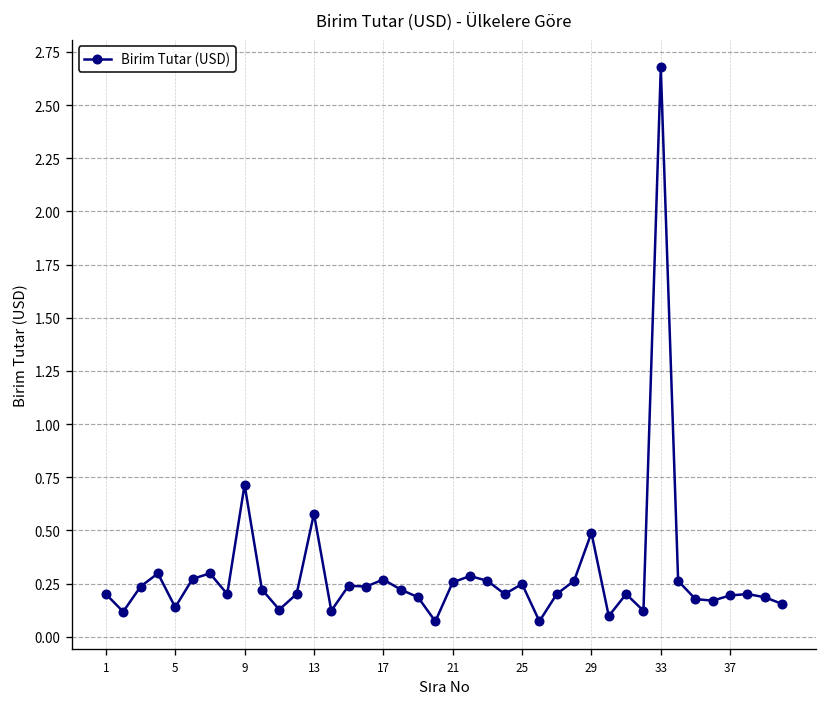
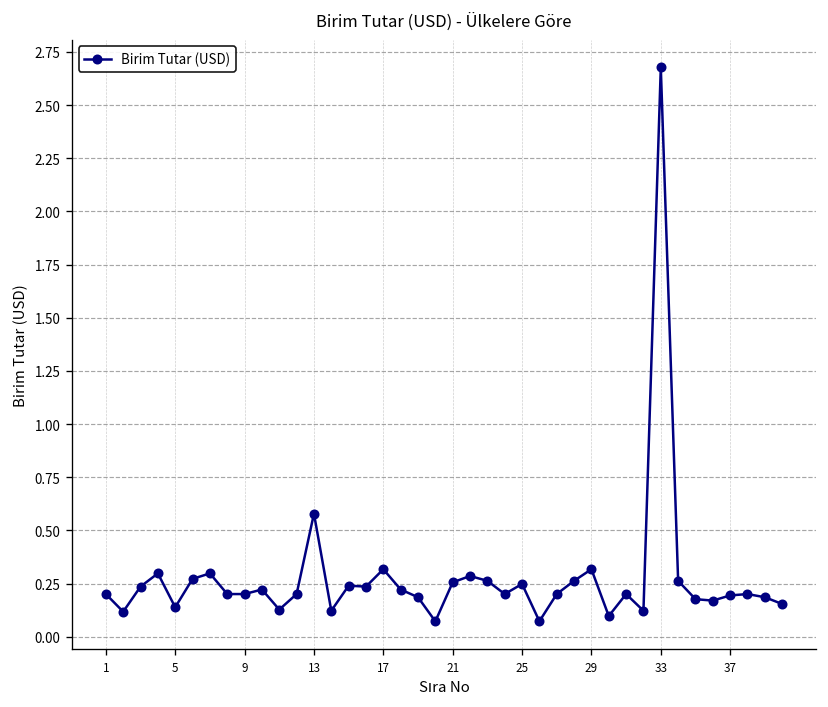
  {
    "1": 0.20,
    "5": 0.14,
-   "9": 0.72,
+   "9": 0.20,
    "13": 0.58,
-   "17": 0.27,
+   "17": 0.32,
    "21": 0.26,
    "25": 0.25,
-   "29": 0.49,
+   "29": 0.32,
    "33": 2.68,
    "37": 0.19
  }
